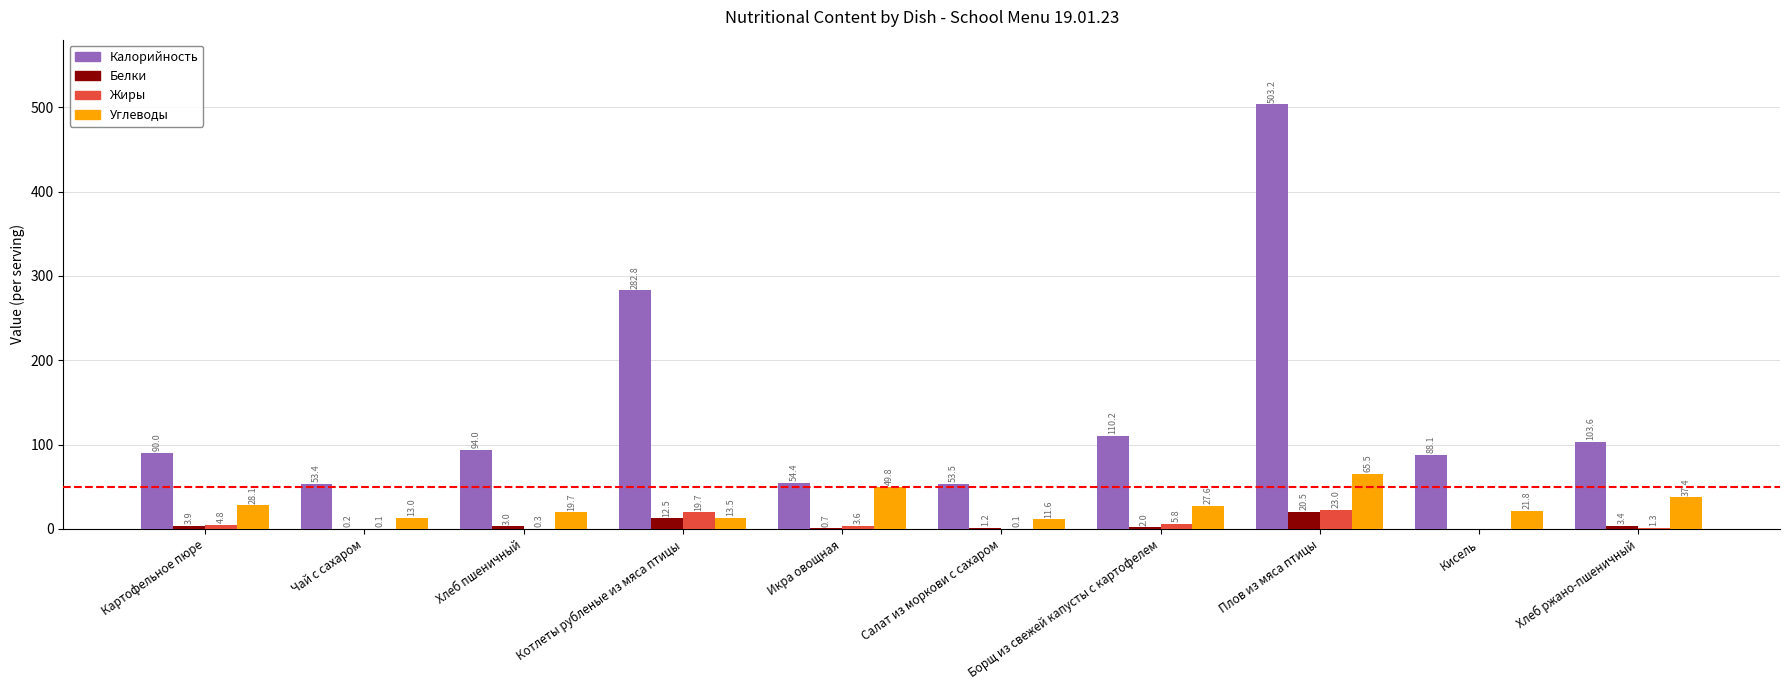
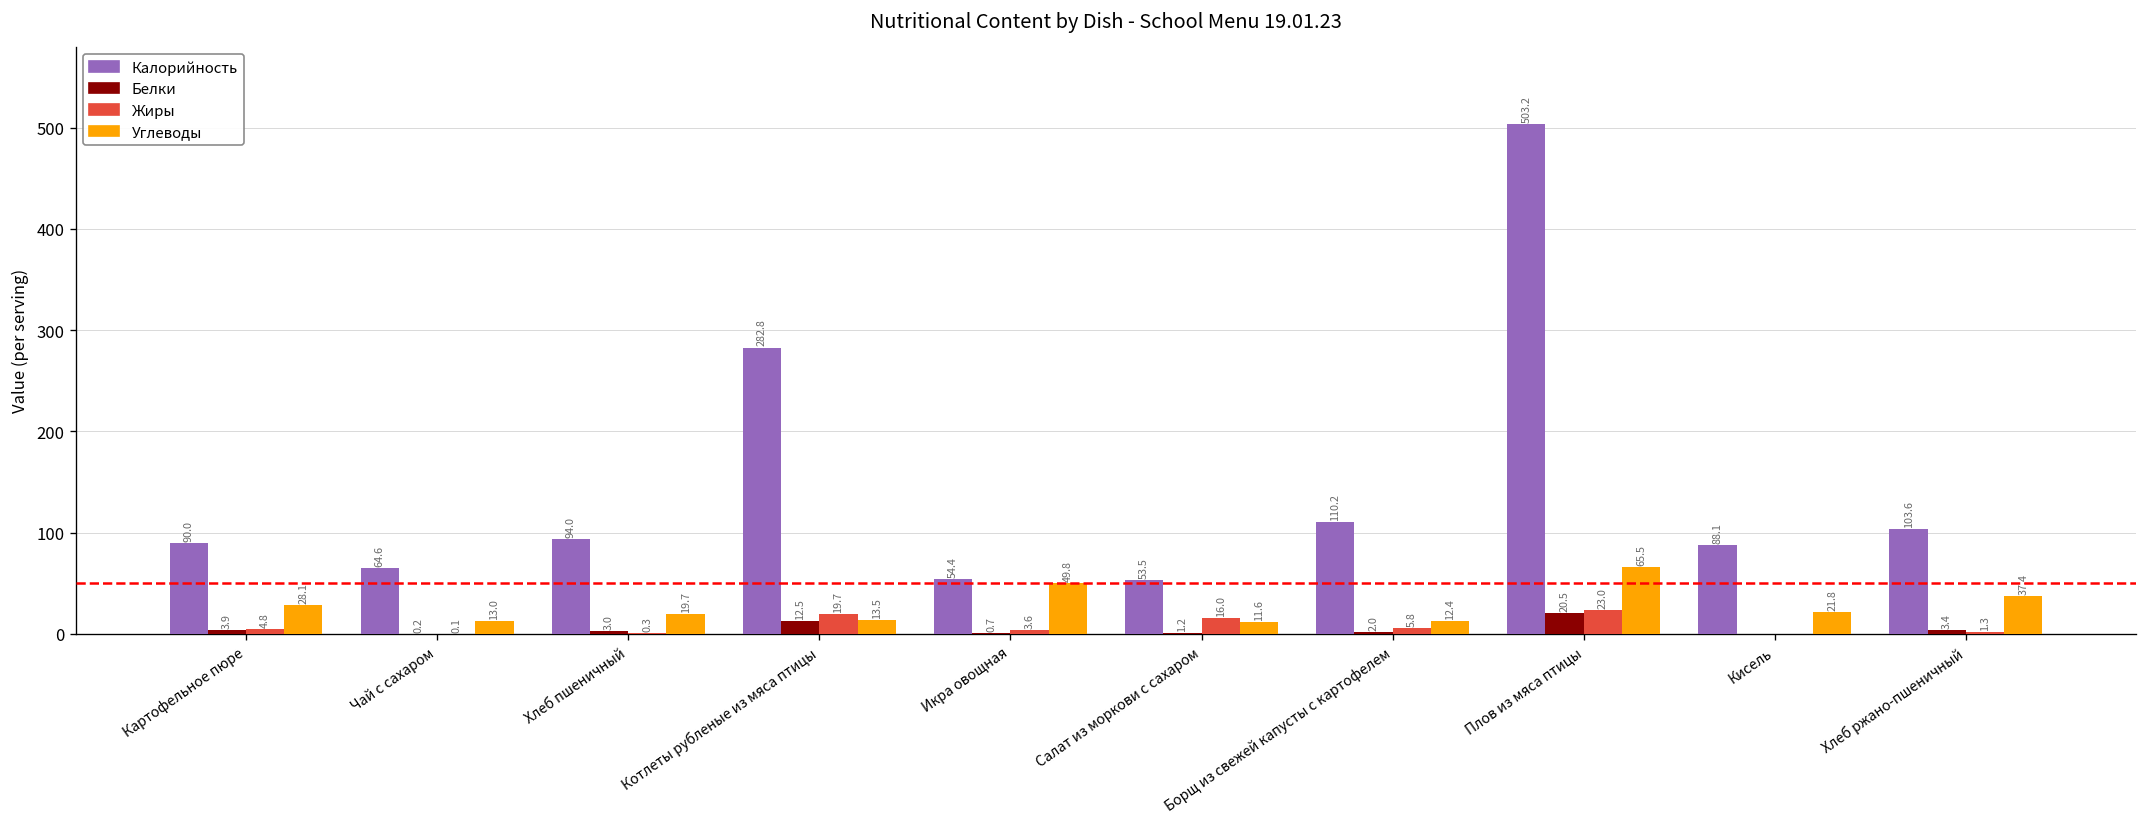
  {
    "Калорийность": {
      "Картофельное пюре": 90.0,
-     "Чай с сахаром": 53.4,
+     "Чай с сахаром": 64.6,
      "Хлеб пшеничный": 94.0,
      "Котлеты рубленые из мяса птицы": 282.8,
      "Икра овощная": 54.4,
      "Салат из моркови с сахаром": 53.5,
      "Борщ из свежей капусты с картофелем": 110.2,
      "Плов из мяса птицы": 503.2,
      "Кисель": 88.1,
      "Хлеб ржано-пшеничный": 103.6
    },
    "Белки": {
      "Картофельное пюре": 3.9,
      "Чай с сахаром": 0.2,
      "Хлеб пшеничный": 3.0,
      "Котлеты рубленые из мяса птицы": 12.5,
      "Икра овощная": 0.7,
      "Салат из моркови с сахаром": 1.2,
      "Борщ из свежей капусты с картофелем": 2.0,
      "Плов из мяса птицы": 20.5,
      "Хлеб ржано-пшеничный": 3.4
    },
    "Жиры": {
      "Картофельное пюре": 4.8,
      "Чай с сахаром": 0.1,
      "Хлеб пшеничный": 0.3,
      "Котлеты рубленые из мяса птицы": 19.7,
      "Икра овощная": 3.6,
-     "Салат из моркови с сахаром": 0.1,
+     "Салат из моркови с сахаром": 16.0,
      "Борщ из свежей капусты с картофелем": 5.8,
      "Плов из мяса птицы": 23.0,
      "Хлеб ржано-пшеничный": 1.3
    },
    "Углеводы": {
      "Картофельное пюре": 28.1,
      "Чай с сахаром": 13.0,
      "Хлеб пшеничный": 19.7,
      "Котлеты рубленые из мяса птицы": 13.5,
      "Икра овощная": 49.8,
      "Салат из моркови с сахаром": 11.6,
-     "Борщ из свежей капусты с картофелем": 27.6,
+     "Борщ из свежей капусты с картофелем": 12.4,
      "Плов из мяса птицы": 65.5,
      "Кисель": 21.8,
      "Хлеб ржано-пшеничный": 37.4
    }
  }
